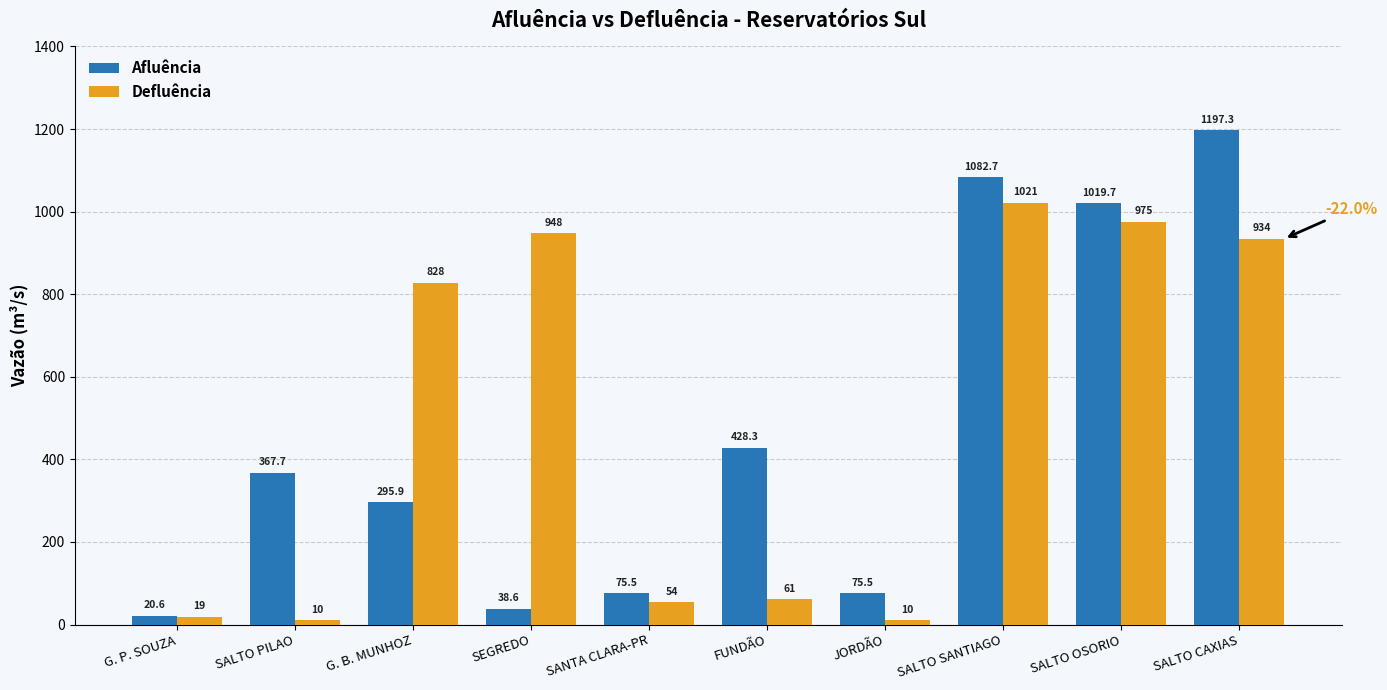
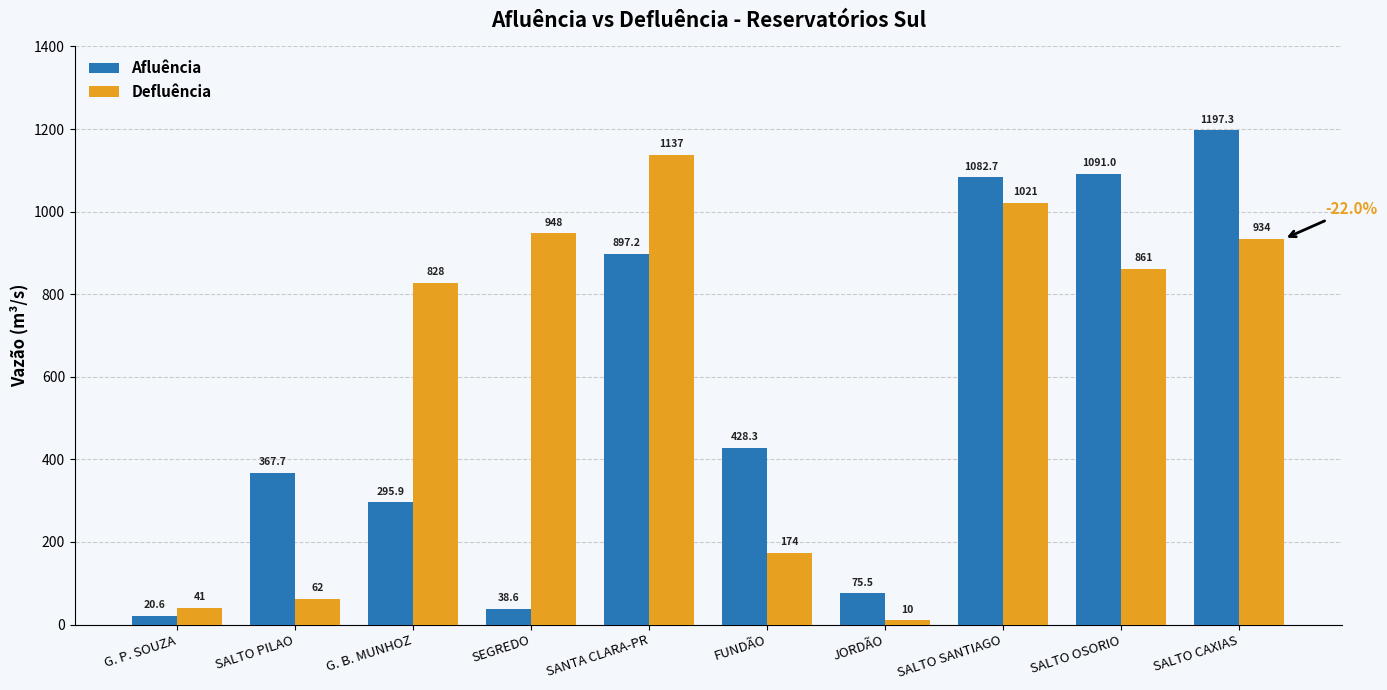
  {
    "Afluência": {
      "G. P. SOUZA": 20.6,
      "SALTO PILAO": 367.7,
      "G. B. MUNHOZ": 295.9,
      "SEGREDO": 38.6,
-     "SANTA CLARA-PR": 75.5,
+     "SANTA CLARA-PR": 897.2,
      "FUNDÃO": 428.3,
      "JORDÃO": 75.5,
      "SALTO SANTIAGO": 1082.7,
-     "SALTO OSORIO": 1019.7,
+     "SALTO OSORIO": 1091.0,
      "SALTO CAXIAS": 1197.3
    },
    "Defluência": {
-     "G. P. SOUZA": 19,
-     "SALTO PILAO": 10,
+     "G. P. SOUZA": 41,
+     "SALTO PILAO": 62,
      "G. B. MUNHOZ": 828,
      "SEGREDO": 948,
-     "SANTA CLARA-PR": 54,
-     "FUNDÃO": 61,
+     "SANTA CLARA-PR": 1137,
+     "FUNDÃO": 174,
      "JORDÃO": 10,
      "SALTO SANTIAGO": 1021,
-     "SALTO OSORIO": 975,
+     "SALTO OSORIO": 861,
      "SALTO CAXIAS": 934
    }
  }
